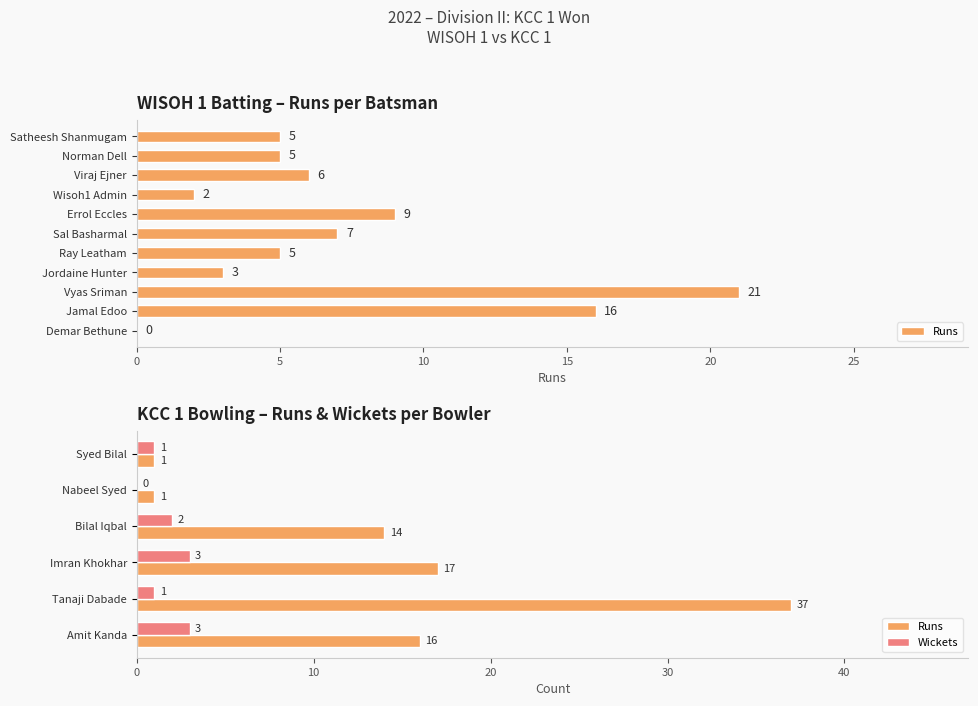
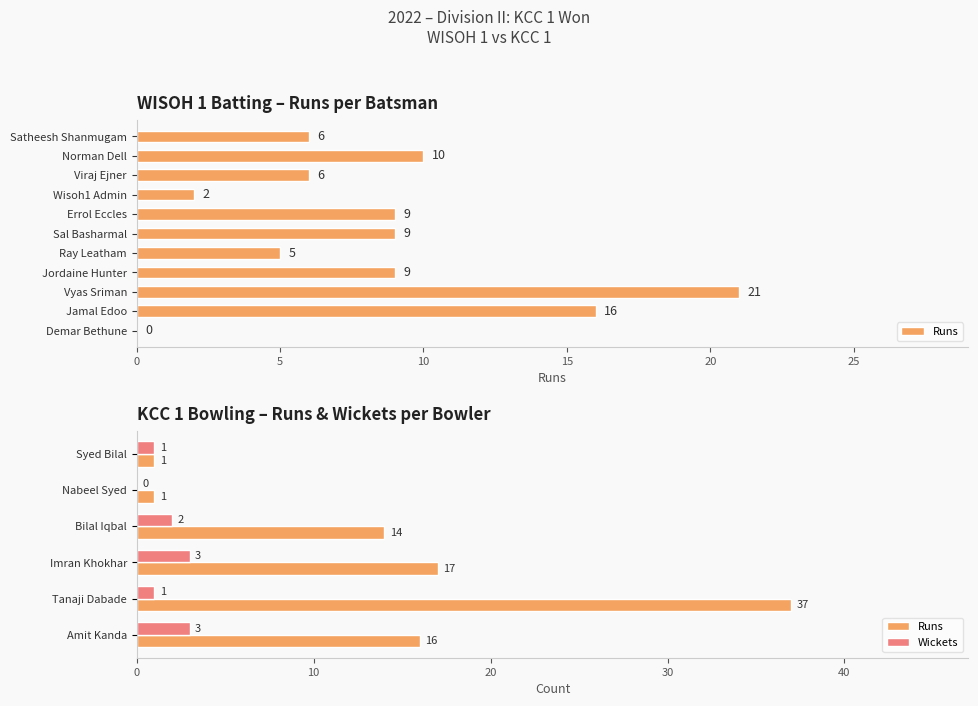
  {
    "WISOH 1 Batting – Runs per Batsman": {
-     "Satheesh Shanmugam": 5,
-     "Norman Dell": 5,
+     "Satheesh Shanmugam": 6,
+     "Norman Dell": 10,
      "Viraj Ejner": 6,
      "Wisoh1 Admin": 2,
      "Errol Eccles": 9,
-     "Sal Basharmal": 7,
+     "Sal Basharmal": 9,
      "Ray Leatham": 5,
-     "Jordaine Hunter": 3,
+     "Jordaine Hunter": 9,
      "Vyas Sriman": 21,
      "Jamal Edoo": 16,
      "Demar Bethune": 0
    }
  }
